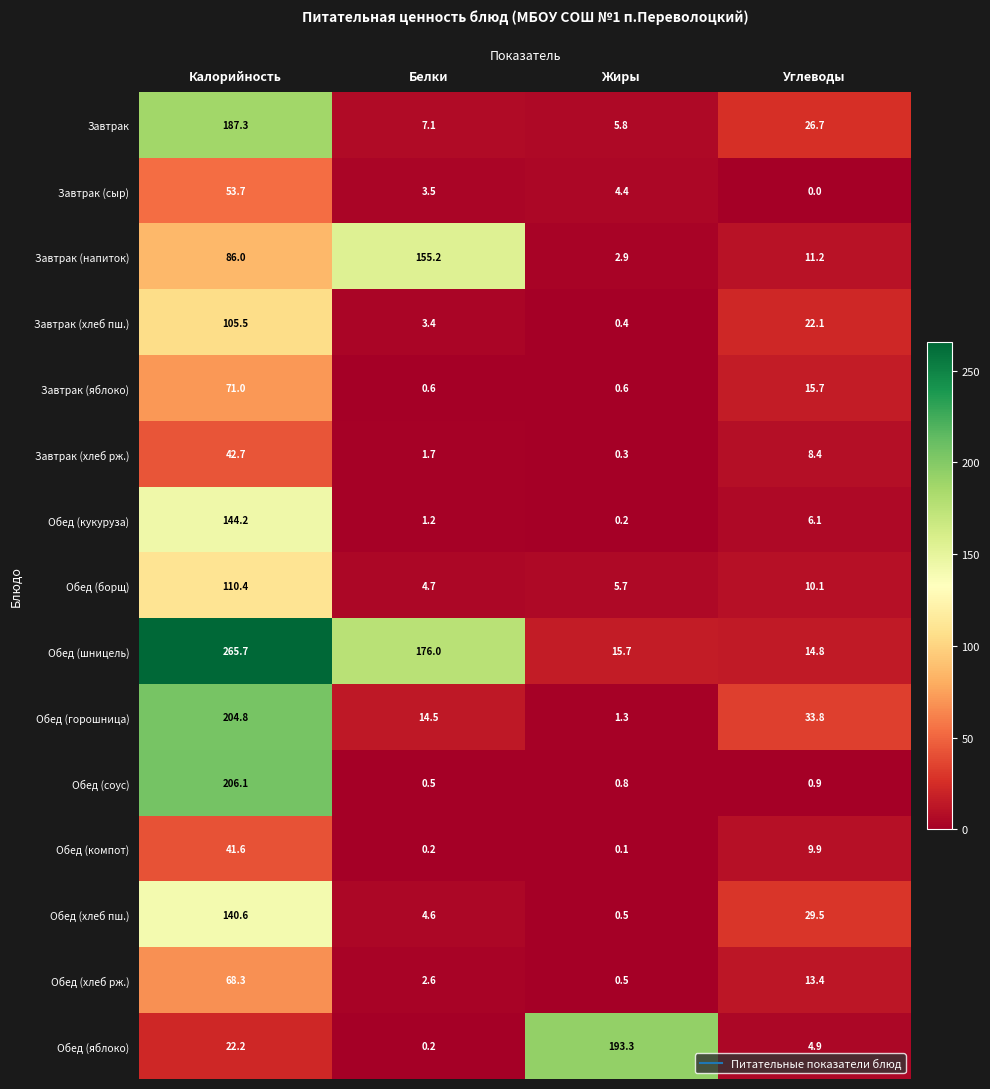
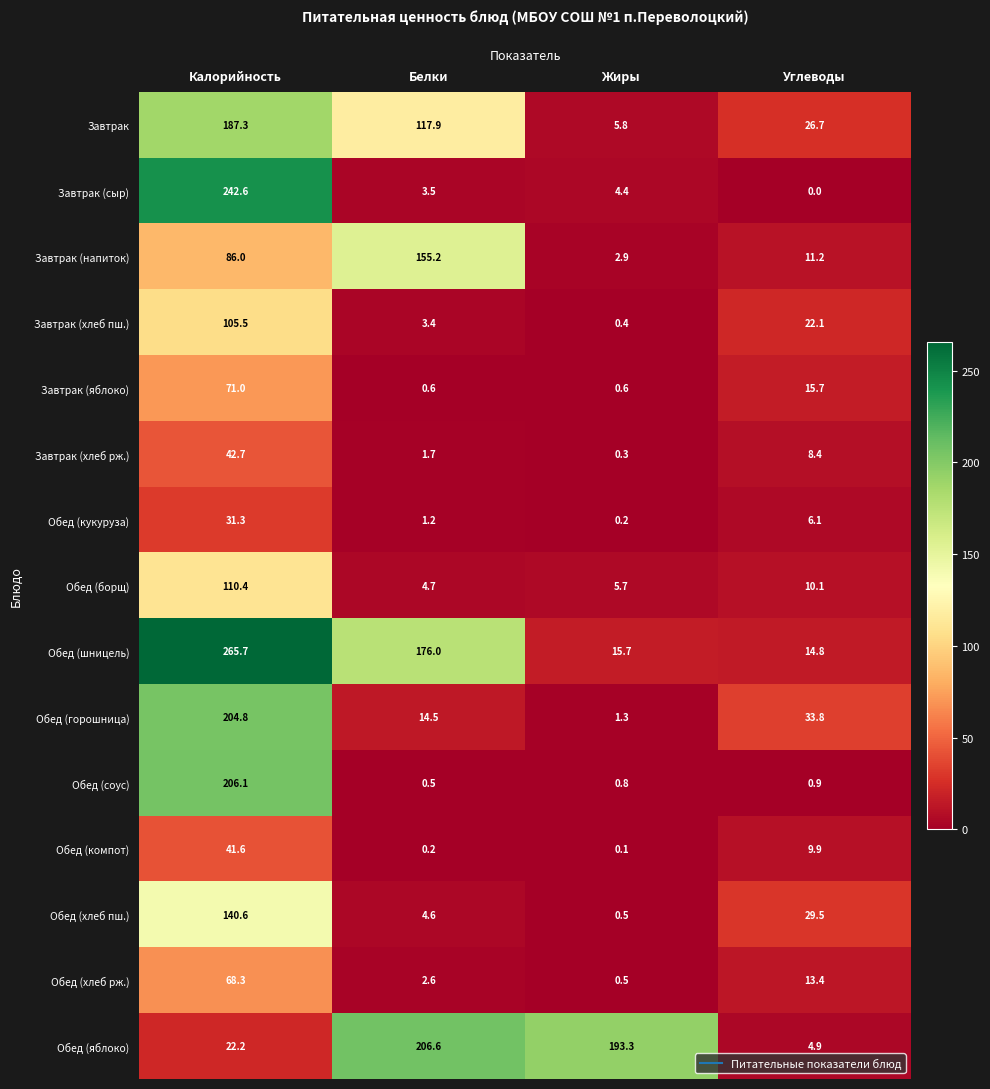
  {
    "Завтрак": {
      "Калорийность": 187.3,
-     "Белки": 7.1,
+     "Белки": 117.9,
      "Жиры": 5.8,
      "Углеводы": 26.7
    },
    "Завтрак (сыр)": {
-     "Калорийность": 53.7,
+     "Калорийность": 242.6,
      "Белки": 3.5,
      "Жиры": 4.4,
      "Углеводы": 0.0
    },
    "Завтрак (напиток)": {
      "Калорийность": 86.0,
      "Белки": 155.2,
      "Жиры": 2.9,
      "Углеводы": 11.2
    },
    "Завтрак (хлеб пш.)": {
      "Калорийность": 105.5,
      "Белки": 3.4,
      "Жиры": 0.4,
      "Углеводы": 22.1
    },
    "Завтрак (яблоко)": {
      "Калорийность": 71.0,
      "Белки": 0.6,
      "Жиры": 0.6,
      "Углеводы": 15.7
    },
    "Завтрак (хлеб рж.)": {
      "Калорийность": 42.7,
      "Белки": 1.7,
      "Жиры": 0.3,
      "Углеводы": 8.4
    },
    "Обед (кукуруза)": {
-     "Калорийность": 144.2,
+     "Калорийность": 31.3,
      "Белки": 1.2,
      "Жиры": 0.2,
      "Углеводы": 6.1
    },
    "Обед (борщ)": {
      "Калорийность": 110.4,
      "Белки": 4.7,
      "Жиры": 5.7,
      "Углеводы": 10.1
    },
    "Обед (шницель)": {
      "Калорийность": 265.7,
      "Белки": 176.0,
      "Жиры": 15.7,
      "Углеводы": 14.8
    },
    "Обед (горошница)": {
      "Калорийность": 204.8,
      "Белки": 14.5,
      "Жиры": 1.3,
      "Углеводы": 33.8
    },
    "Обед (соус)": {
      "Калорийность": 206.1,
      "Белки": 0.5,
      "Жиры": 0.8,
      "Углеводы": 0.9
    },
    "Обед (компот)": {
      "Калорийность": 41.6,
      "Белки": 0.2,
      "Жиры": 0.1,
      "Углеводы": 9.9
    },
    "Обед (хлеб пш.)": {
      "Калорийность": 140.6,
      "Белки": 4.6,
      "Жиры": 0.5,
      "Углеводы": 29.5
    },
    "Обед (хлеб рж.)": {
      "Калорийность": 68.3,
      "Белки": 2.6,
      "Жиры": 0.5,
      "Углеводы": 13.4
    },
    "Обед (яблоко)": {
      "Калорийность": 22.2,
-     "Белки": 0.2,
+     "Белки": 206.6,
      "Жиры": 193.3,
      "Углеводы": 4.9
    }
  }
